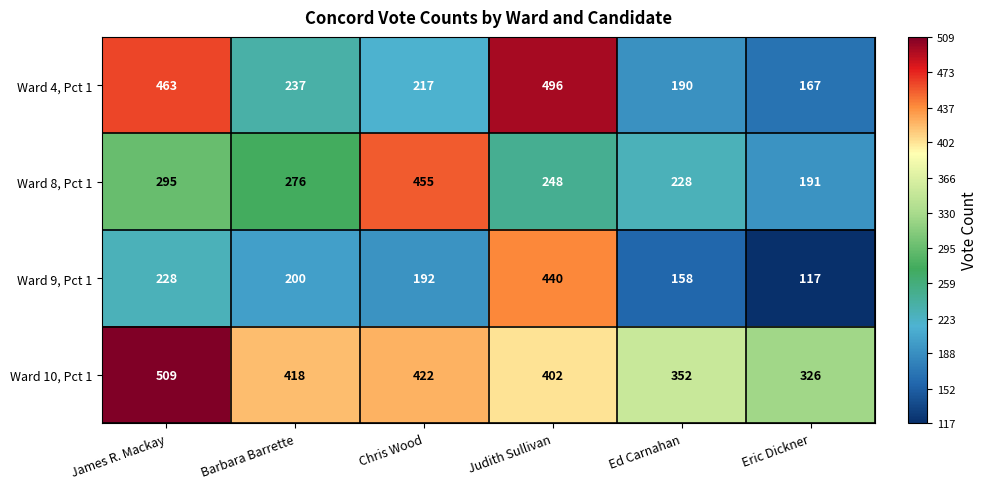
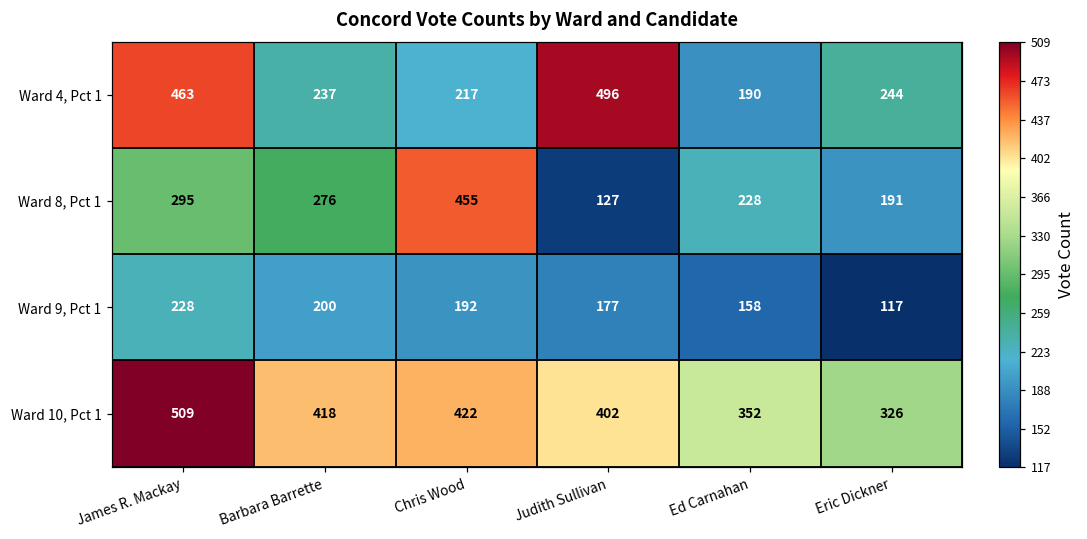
  {
    "Ward 4, Pct 1": {
      "James R. Mackay": 463,
      "Barbara Barrette": 237,
      "Chris Wood": 217,
      "Judith Sullivan": 496,
      "Ed Carnahan": 190,
-     "Eric Dickner": 167
+     "Eric Dickner": 244
    },
    "Ward 8, Pct 1": {
      "James R. Mackay": 295,
      "Barbara Barrette": 276,
      "Chris Wood": 455,
-     "Judith Sullivan": 248,
+     "Judith Sullivan": 127,
      "Ed Carnahan": 228,
      "Eric Dickner": 191
    },
    "Ward 9, Pct 1": {
      "James R. Mackay": 228,
      "Barbara Barrette": 200,
      "Chris Wood": 192,
-     "Judith Sullivan": 440,
+     "Judith Sullivan": 177,
      "Ed Carnahan": 158,
      "Eric Dickner": 117
    },
    "Ward 10, Pct 1": {
      "James R. Mackay": 509,
      "Barbara Barrette": 418,
      "Chris Wood": 422,
      "Judith Sullivan": 402,
      "Ed Carnahan": 352,
      "Eric Dickner": 326
    }
  }
